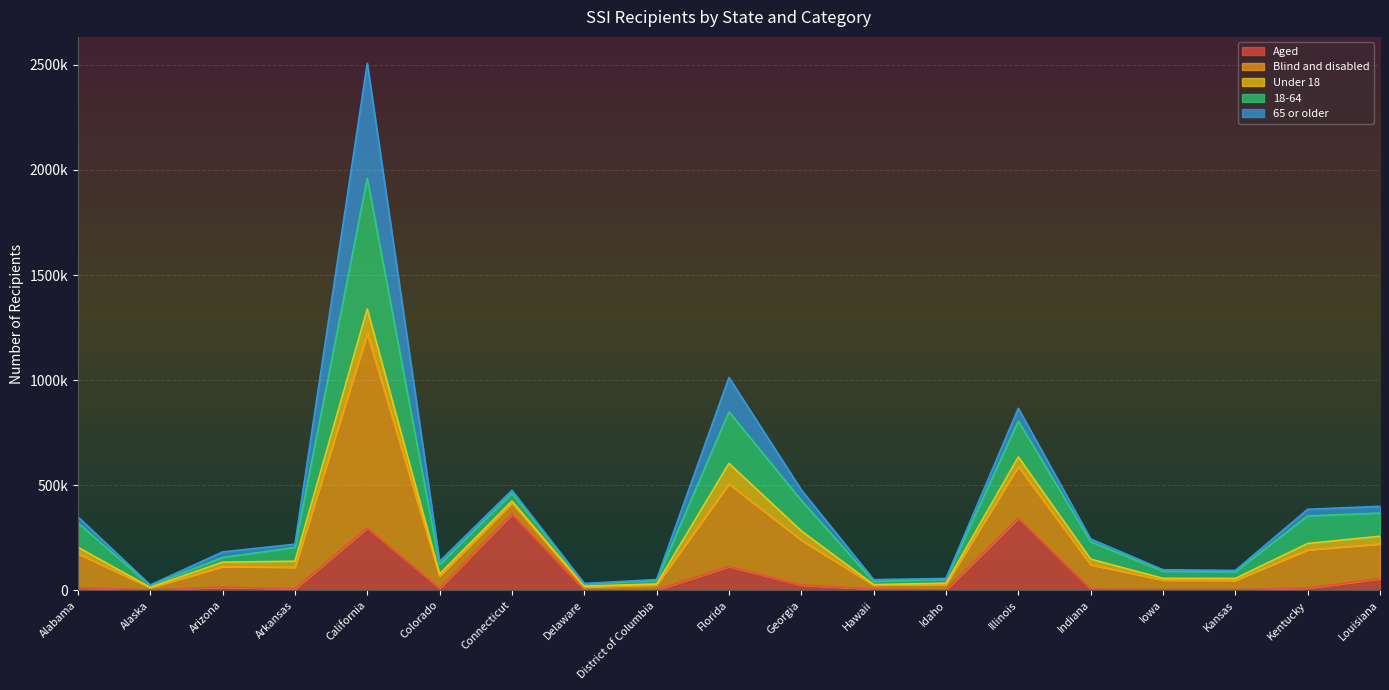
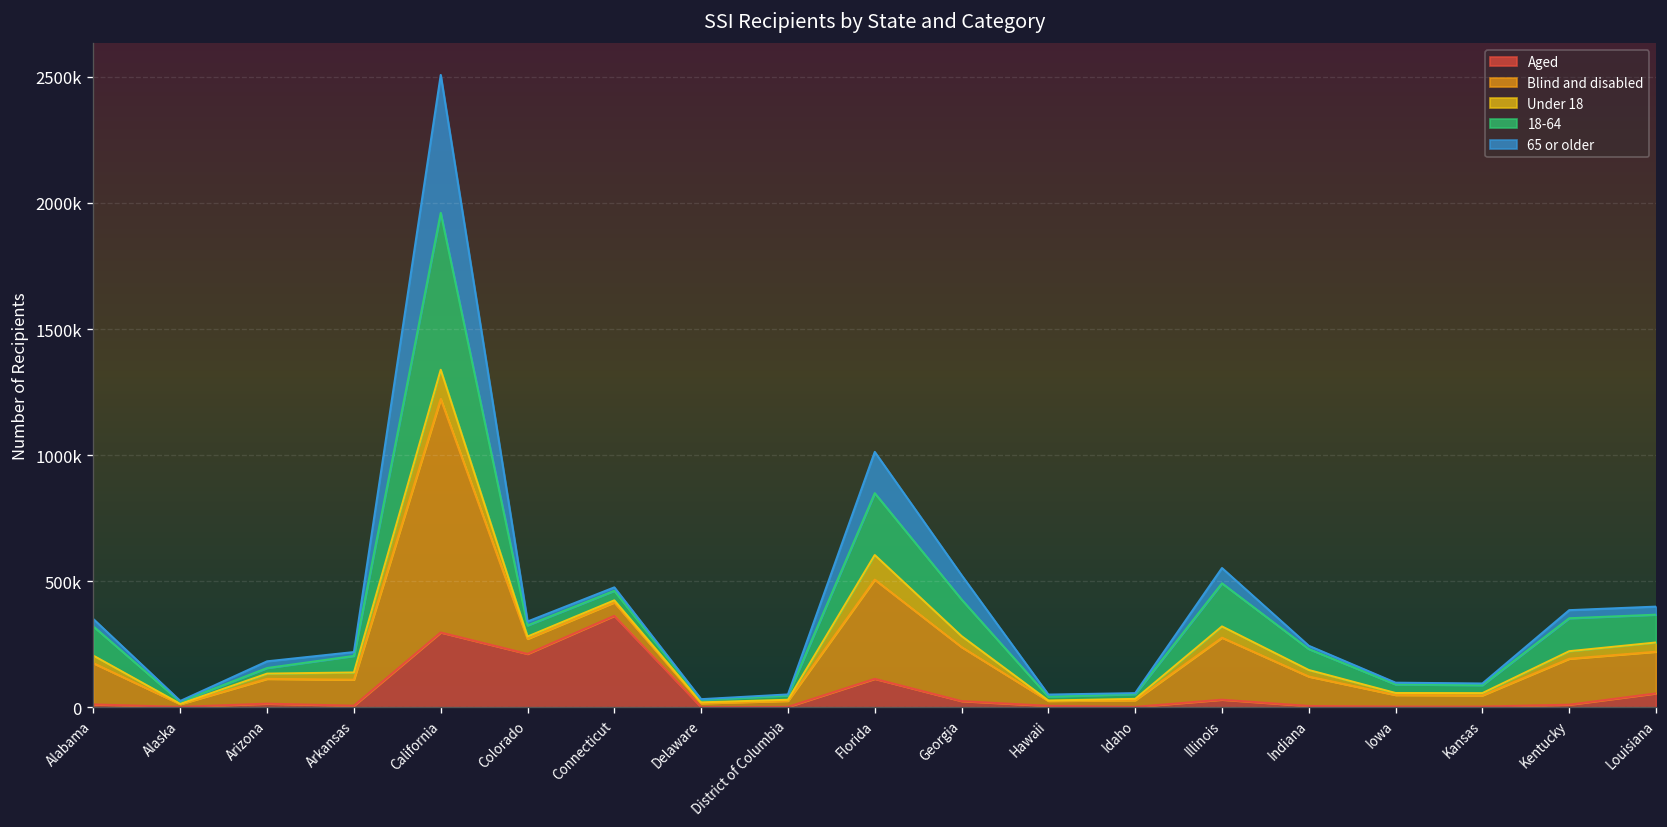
  {
    "Aged": {
      "Alabama": 10000,
      "Arizona": 10000,
      "Arkansas": 10000,
      "California": 300000,
-     "Colorado": 10000,
+     "Colorado": 210000,
      "Connecticut": 360000,
      "Delaware": 0,
      "District of Columbia": 0,
      "Florida": 110000,
      "Georgia": 20000,
      "Hawaii": 10000,
      "Idaho": 0,
-     "Illinois": 340000,
+     "Illinois": 30000,
      "Indiana": 10000,
      "Iowa": 0,
      "Kansas": 0,
      "Kentucky": 10000,
      "Louisiana": 60000
    },
    "18-64": {
      "Alabama": 120000,
      "Arizona": 20000,
      "Arkansas": 70000,
      "California": 620000,
      "Colorado": 40000,
      "Connecticut": 40000,
      "Florida": 250000,
      "Georgia": 150000,
      "Illinois": 170000,
      "Indiana": 80000,
      "Kentucky": 130000,
      "Louisiana": 110000
    },
    "65 or older": {
      "Alabama": 30000,
      "Arizona": 30000,
      "Arkansas": 20000,
      "California": 550000,
      "Colorado": 20000,
      "Connecticut": 10000,
      "Florida": 160000,
-     "Georgia": 50000,
+     "Georgia": 100000,
      "Illinois": 60000,
      "Indiana": 10000,
      "Kentucky": 30000,
      "Louisiana": 30000
    }
  }
